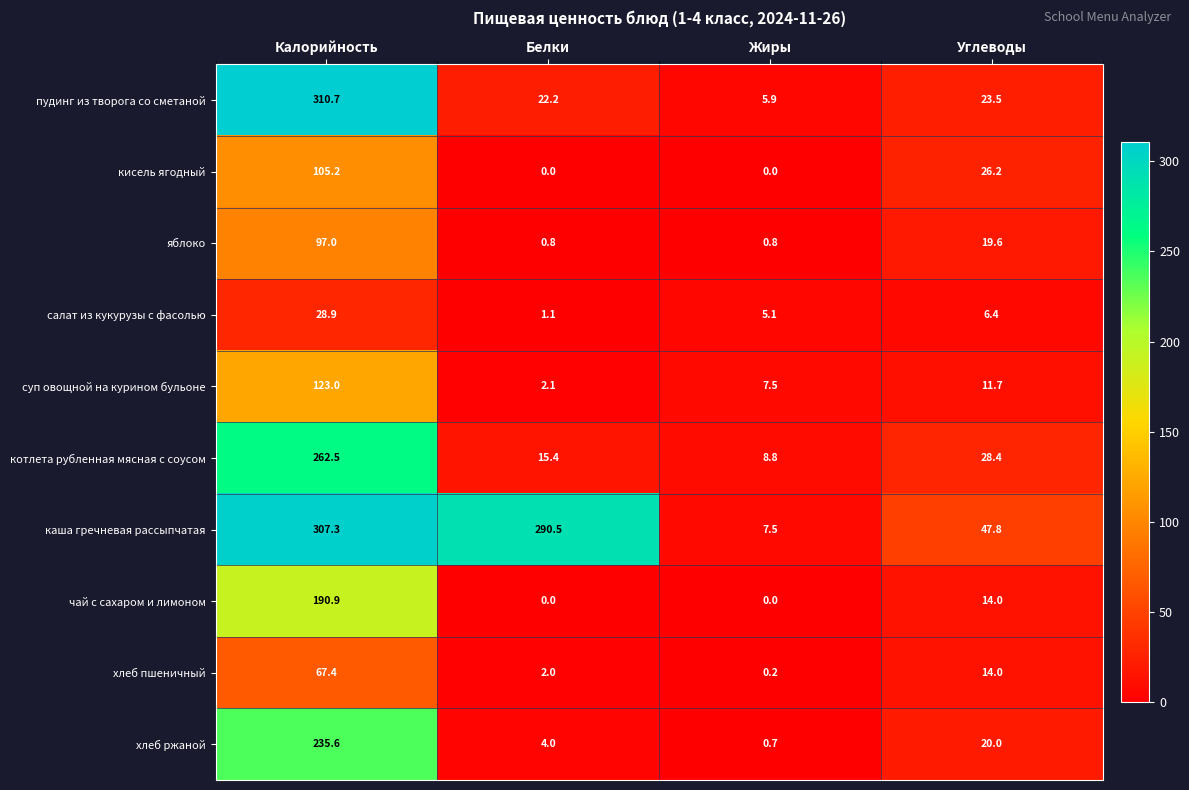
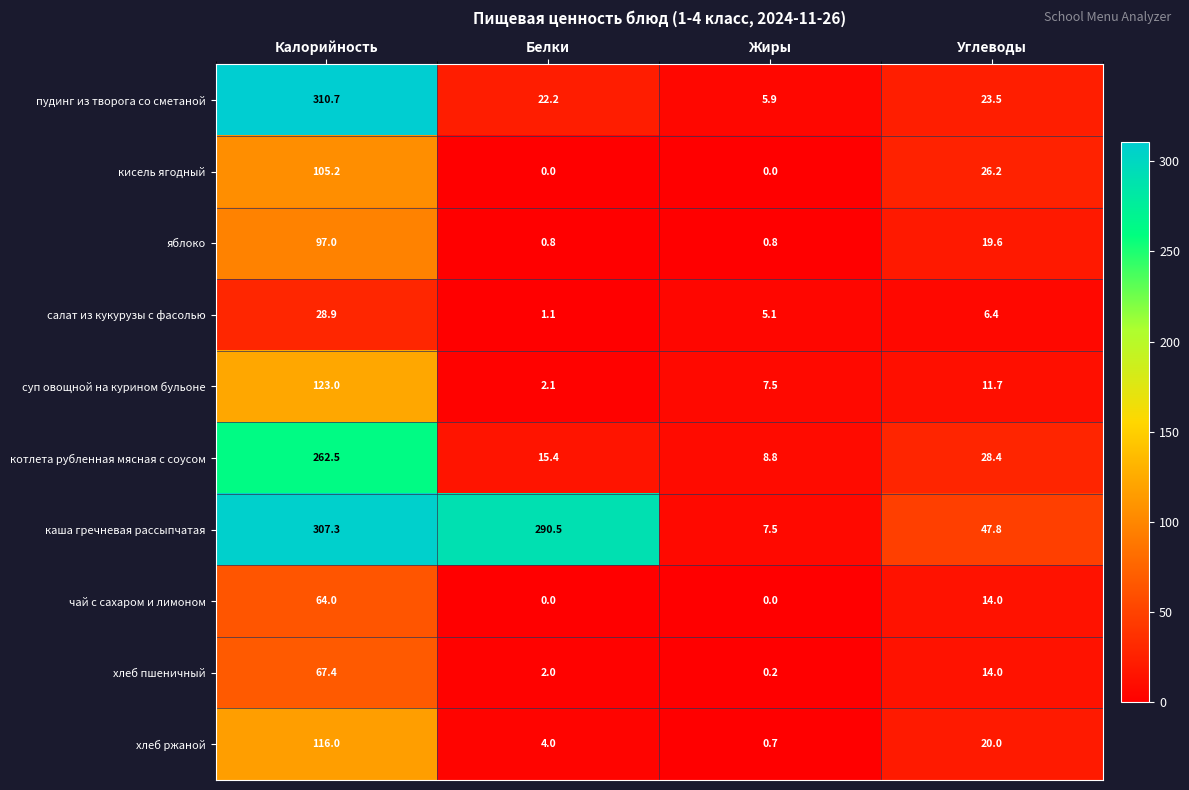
  {
    "пудинг из творога со сметаной": {
      "Калорийность": 310.7,
      "Белки": 22.2,
      "Жиры": 5.9,
      "Углеводы": 23.5
    },
    "кисель ягодный": {
      "Калорийность": 105.2,
      "Белки": 0.0,
      "Жиры": 0.0,
      "Углеводы": 26.2
    },
    "яблоко": {
      "Калорийность": 97.0,
      "Белки": 0.8,
      "Жиры": 0.8,
      "Углеводы": 19.6
    },
    "салат из кукурузы с фасолью": {
      "Калорийность": 28.9,
      "Белки": 1.1,
      "Жиры": 5.1,
      "Углеводы": 6.4
    },
    "суп овощной на курином бульоне": {
      "Калорийность": 123.0,
      "Белки": 2.1,
      "Жиры": 7.5,
      "Углеводы": 11.7
    },
    "котлета рубленная мясная с соусом": {
      "Калорийность": 262.5,
      "Белки": 15.4,
      "Жиры": 8.8,
      "Углеводы": 28.4
    },
    "каша гречневая рассыпчатая": {
      "Калорийность": 307.3,
      "Белки": 290.5,
      "Жиры": 7.5,
      "Углеводы": 47.8
    },
    "чай с сахаром и лимоном": {
-     "Калорийность": 190.9,
+     "Калорийность": 64.0,
      "Белки": 0.0,
      "Жиры": 0.0,
      "Углеводы": 14.0
    },
    "хлеб пшеничный": {
      "Калорийность": 67.4,
      "Белки": 2.0,
      "Жиры": 0.2,
      "Углеводы": 14.0
    },
    "хлеб ржаной": {
-     "Калорийность": 235.6,
+     "Калорийность": 116.0,
      "Белки": 4.0,
      "Жиры": 0.7,
      "Углеводы": 20.0
    }
  }
